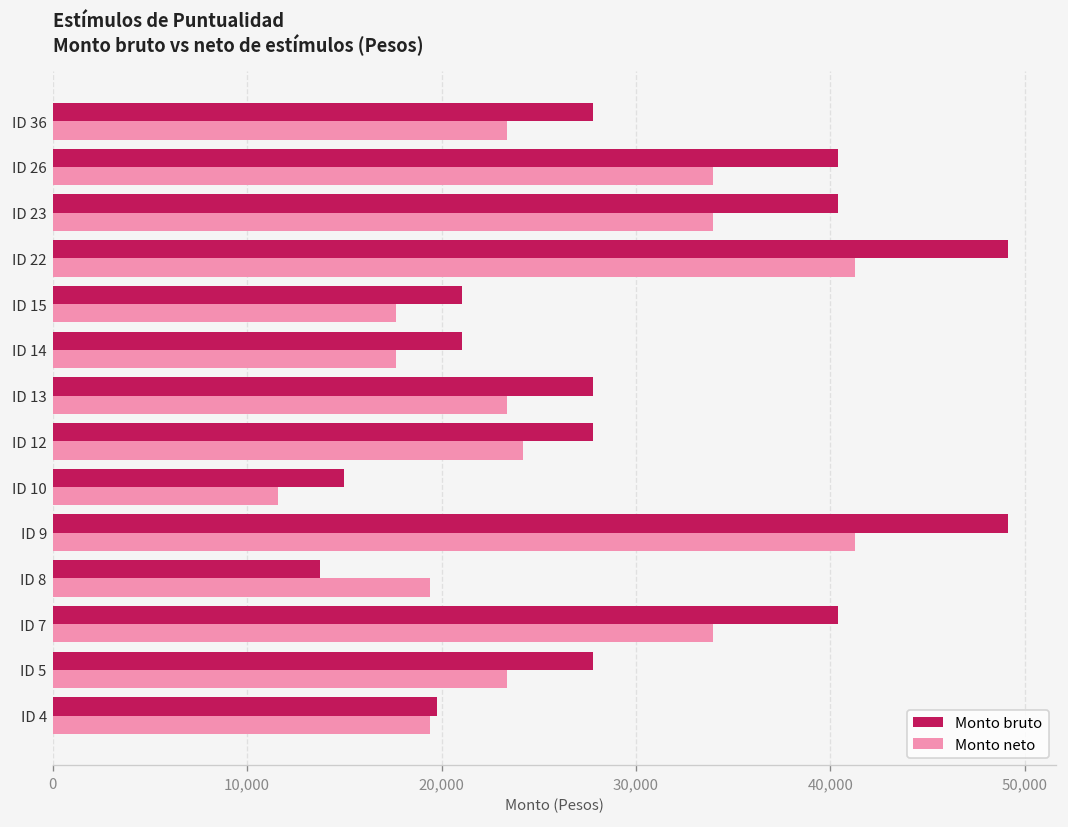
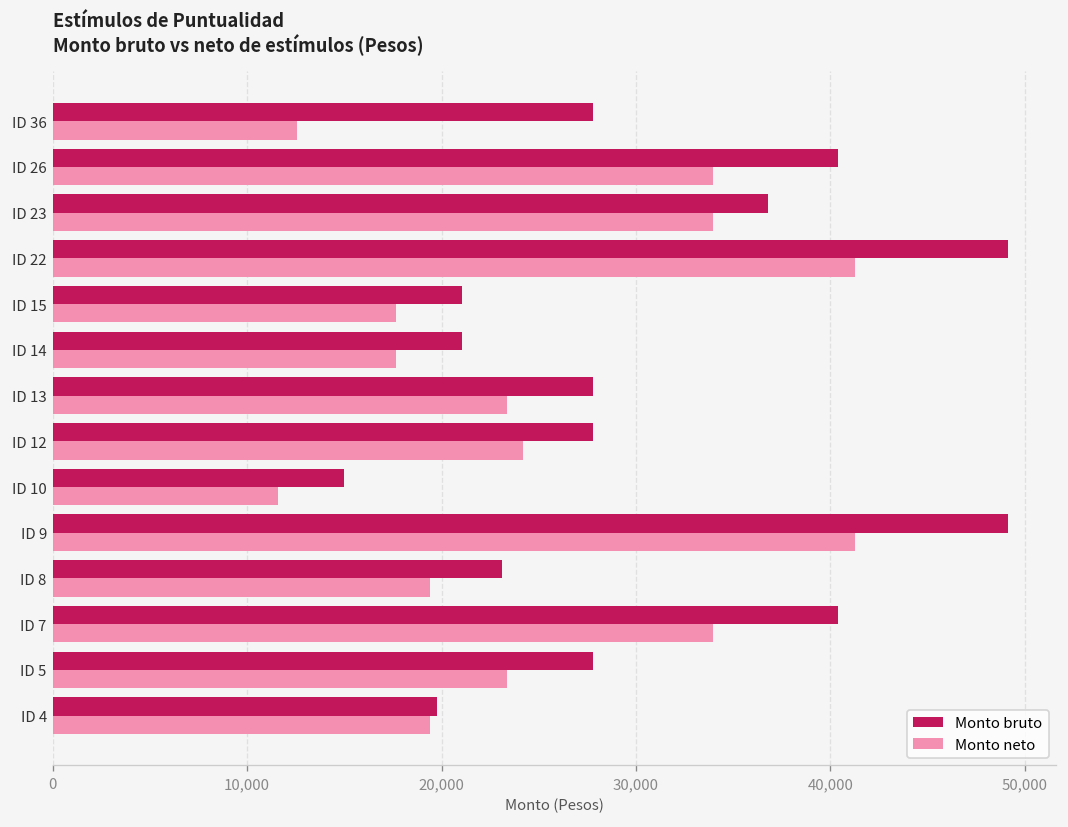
  {
    "Monto bruto": {
      "ID 36": "27,800",
      "ID 26": "40,400",
-     "ID 23": "40,400",
+     "ID 23": "36,800",
      "ID 22": "49,100",
      "ID 15": "21,000",
      "ID 14": "21,000",
      "ID 13": "27,800",
      "ID 12": "27,800",
      "ID 10": "15,000",
      "ID 9": "49,100",
-     "ID 8": "13,800",
+     "ID 8": "23,100",
      "ID 7": "40,400",
      "ID 5": "27,800",
      "ID 4": "19,800"
    },
    "Monto neto": {
-     "ID 36": "23,400",
+     "ID 36": "12,600",
      "ID 26": "33,900",
      "ID 23": "33,900",
      "ID 22": "41,300",
      "ID 15": "17,700",
      "ID 14": "17,700",
      "ID 13": "23,400",
      "ID 12": "24,200",
      "ID 10": "11,600",
      "ID 9": "41,300",
      "ID 8": "19,400",
      "ID 7": "33,900",
      "ID 5": "23,400",
      "ID 4": "19,400"
    }
  }
